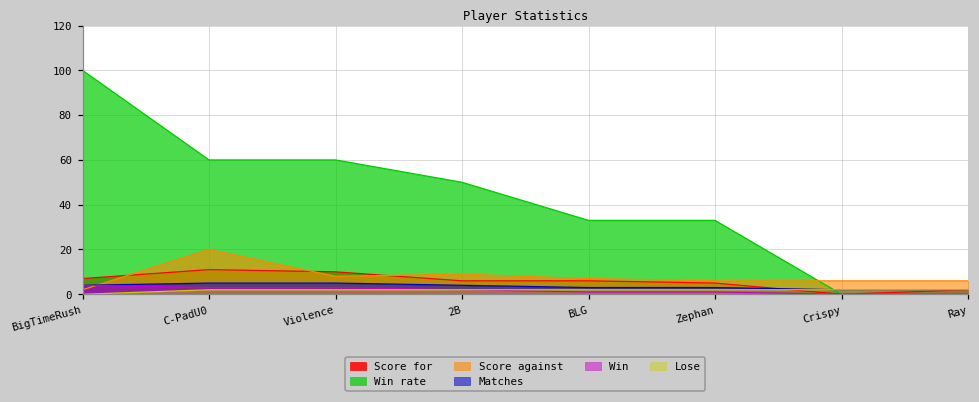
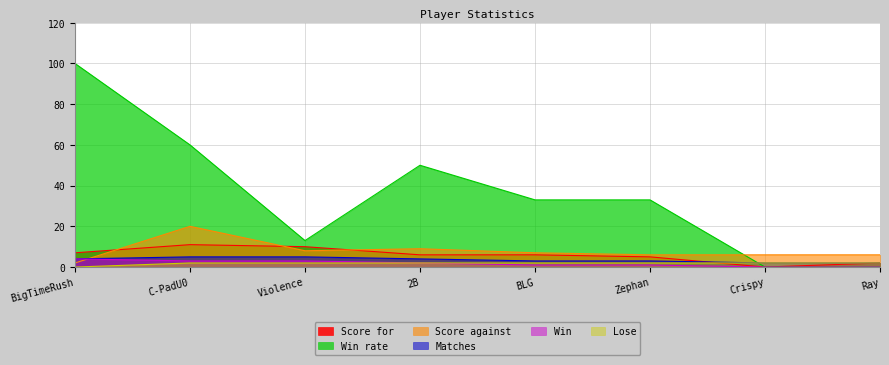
  {
    "Score for": {
      "BigTimeRush": 7,
      "C-PadU0": 11,
      "Violence": 10,
      "2B": 6
    },
    "Win rate": {
      "BigTimeRush": 100,
      "C-PadU0": 60,
-     "Violence": 60,
+     "Violence": 13,
      "2B": 50,
      "BLG": 33,
      "Zephan": 33
    },
    "Score against": {
      "BigTimeRush": 2,
      "C-PadU0": 20,
      "Violence": 8,
      "2B": 9,
      "Crispy": 6,
      "Ray": 6
    },
    "Matches": {
      "C-PadU0": 5,
      "Violence": 5,
      "2B": 4
    },
    "Lose": {
      "BigTimeRush": 0
    }
  }
